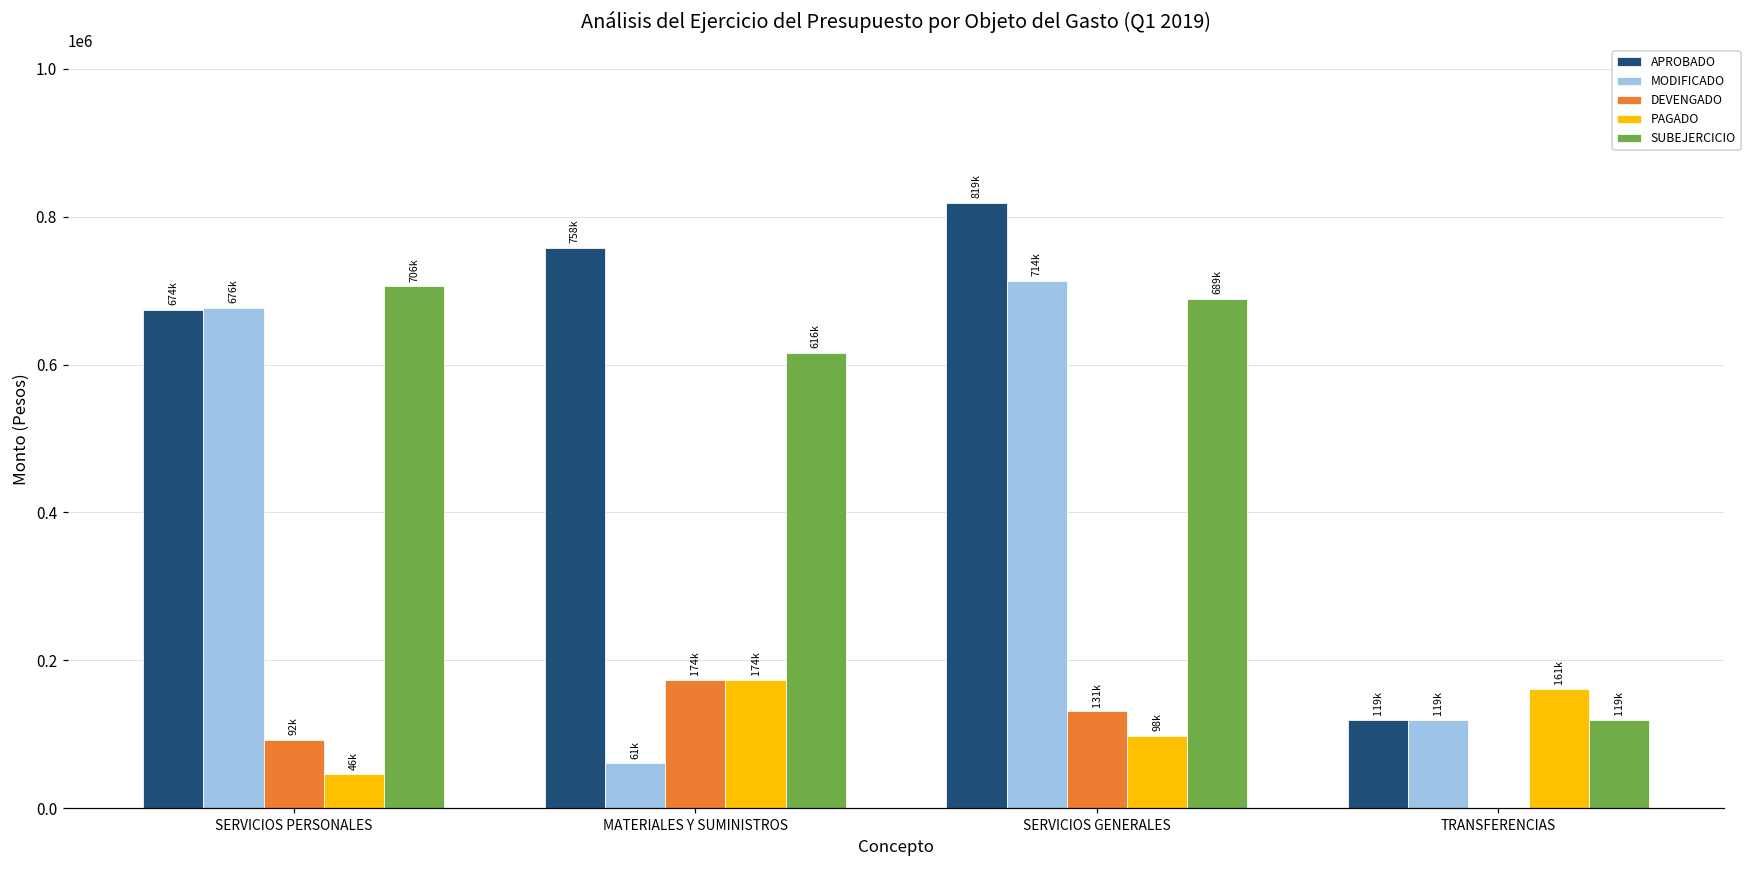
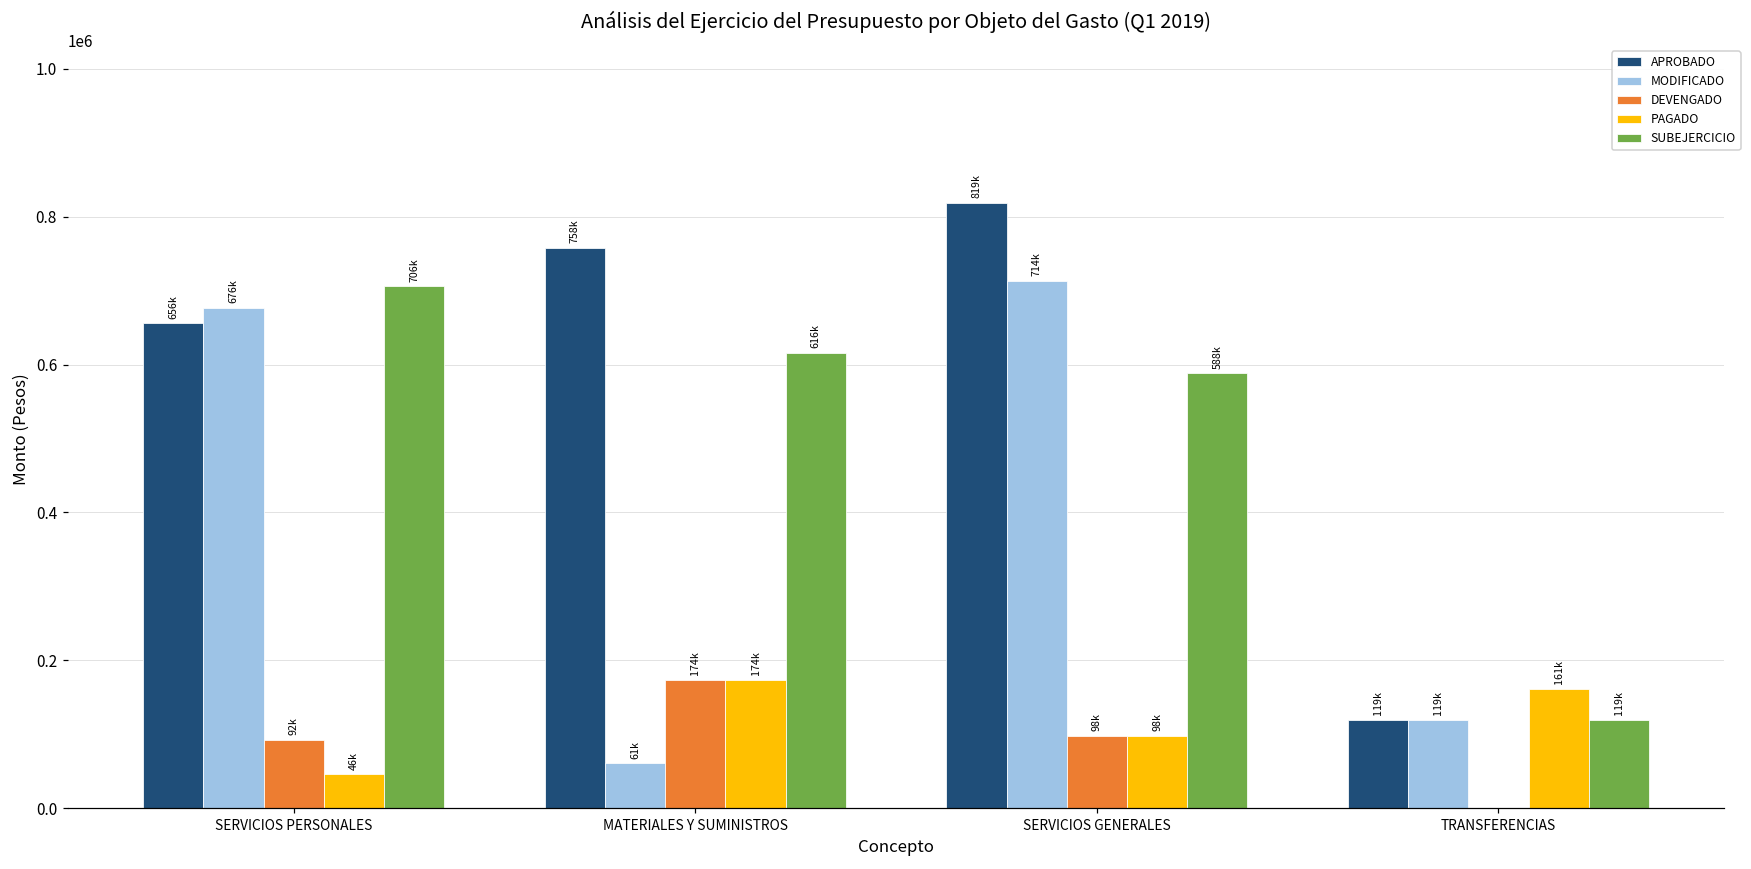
  {
    "APROBADO": {
-     "SERVICIOS PERSONALES": "674k",
+     "SERVICIOS PERSONALES": "656k",
      "MATERIALES Y SUMINISTROS": "758k",
      "SERVICIOS GENERALES": "819k",
      "TRANSFERENCIAS": "119k"
    },
    "MODIFICADO": {
      "SERVICIOS PERSONALES": "676k",
      "MATERIALES Y SUMINISTROS": "61k",
      "SERVICIOS GENERALES": "714k",
      "TRANSFERENCIAS": "119k"
    },
    "DEVENGADO": {
      "SERVICIOS PERSONALES": "92k",
      "MATERIALES Y SUMINISTROS": "174k",
-     "SERVICIOS GENERALES": "131k"
+     "SERVICIOS GENERALES": "98k"
    },
    "PAGADO": {
      "SERVICIOS PERSONALES": "46k",
      "MATERIALES Y SUMINISTROS": "174k",
      "SERVICIOS GENERALES": "98k",
      "TRANSFERENCIAS": "161k"
    },
    "SUBEJERCICIO": {
      "SERVICIOS PERSONALES": "706k",
      "MATERIALES Y SUMINISTROS": "616k",
-     "SERVICIOS GENERALES": "689k",
+     "SERVICIOS GENERALES": "588k",
      "TRANSFERENCIAS": "119k"
    }
  }
